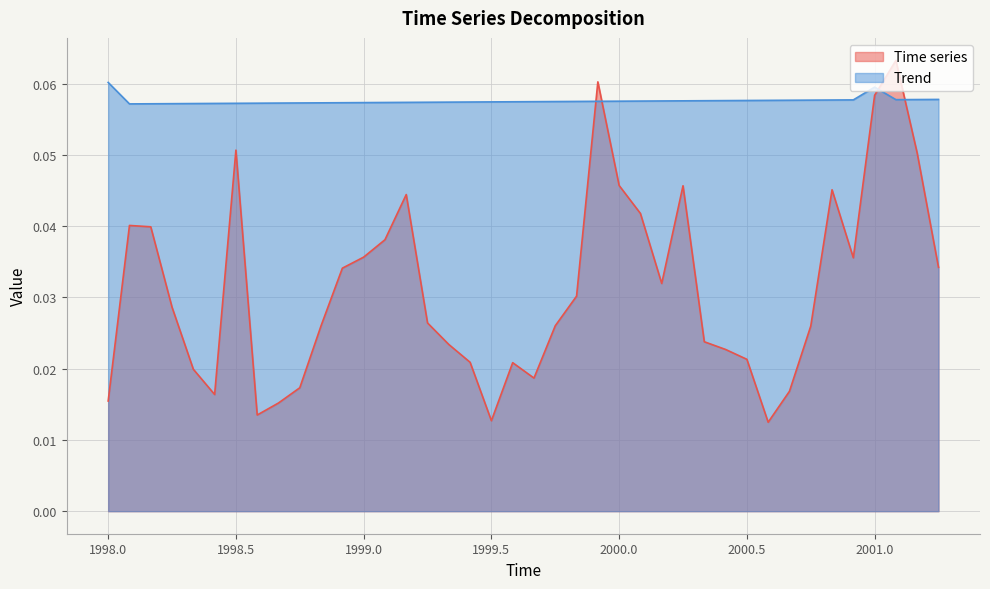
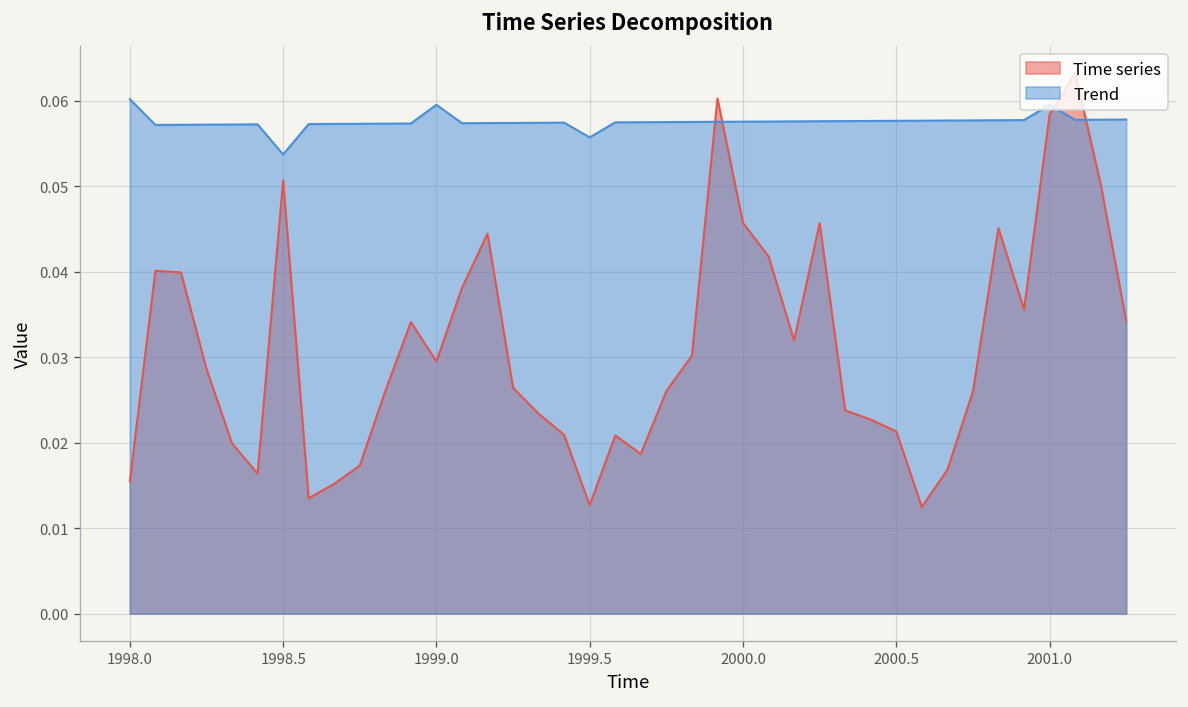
  {
    "Time series": {
      "1998.0": 0.015,
      "1998.5": 0.051,
-     "1999.0": 0.036,
+     "1999.0": 0.030,
      "1999.5": 0.013,
      "2000.0": 0.046,
      "2000.5": 0.021,
      "2001.0": 0.058
    },
    "Trend": {
      "1998.0": 0.060,
-     "1998.5": 0.057,
-     "1999.0": 0.057,
-     "1999.5": 0.057,
+     "1998.5": 0.054,
+     "1999.0": 0.060,
+     "1999.5": 0.056,
      "2000.0": 0.058,
      "2000.5": 0.058
    }
  }
